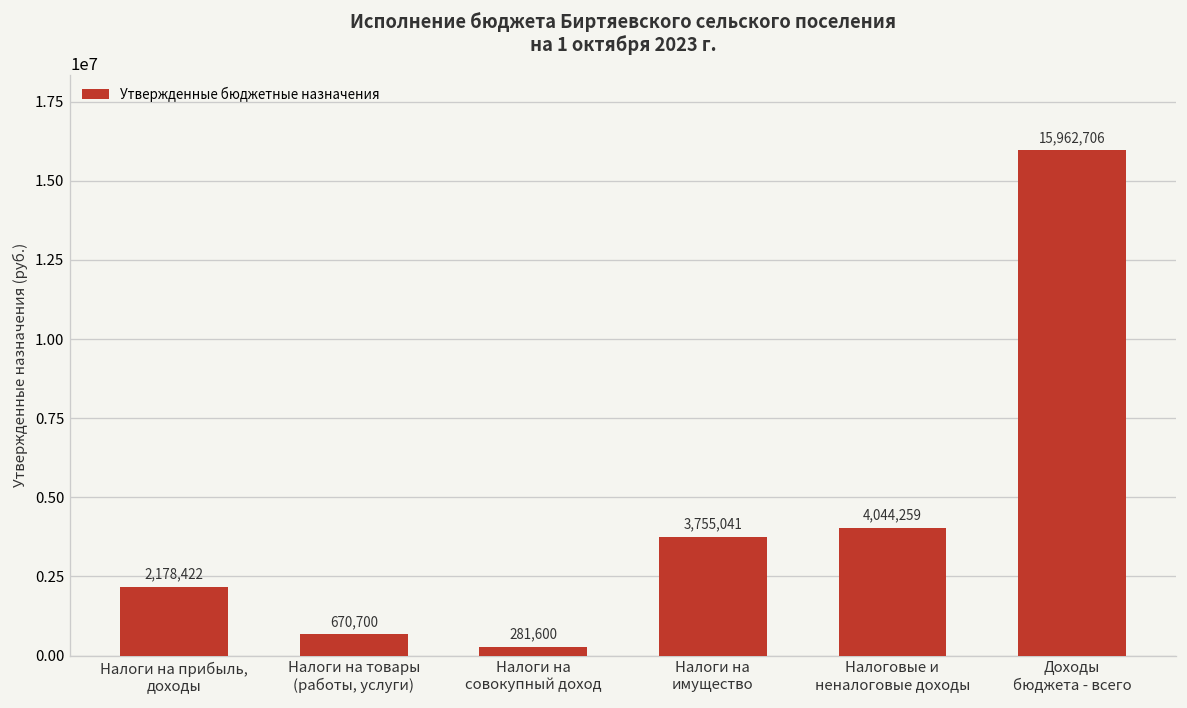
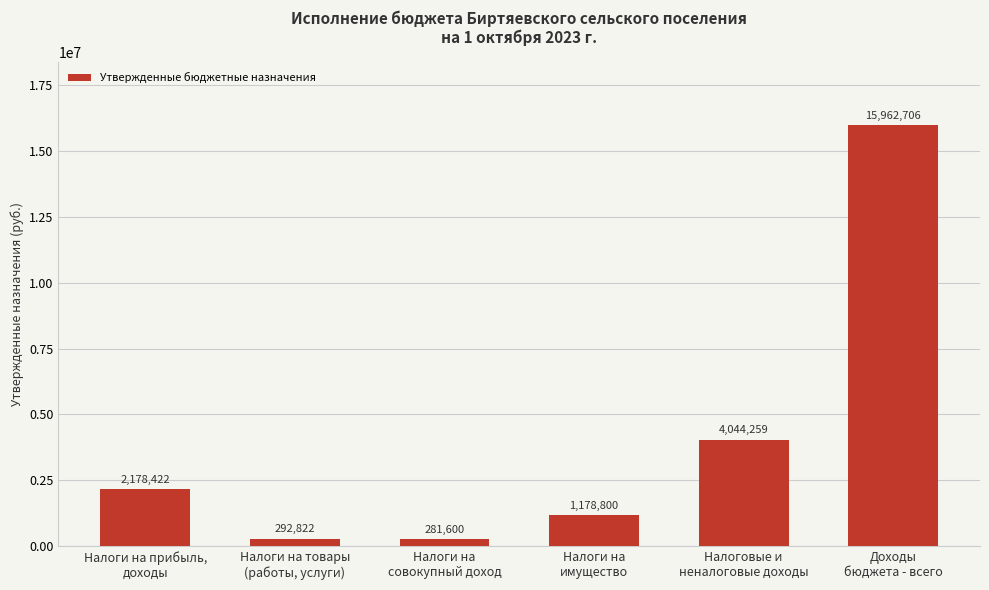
  {
    "Налоги на прибыль, доходы": "2,178,422",
-   "Налоги на товары (работы, услуги)": "670,700",
+   "Налоги на товары (работы, услуги)": "292,822",
    "Налоги на совокупный доход": "281,600",
-   "Налоги на имущество": "3,755,041",
+   "Налоги на имущество": "1,178,800",
    "Налоговые и неналоговые доходы": "4,044,259",
    "Доходы бюджета - всего": "15,962,706"
  }
